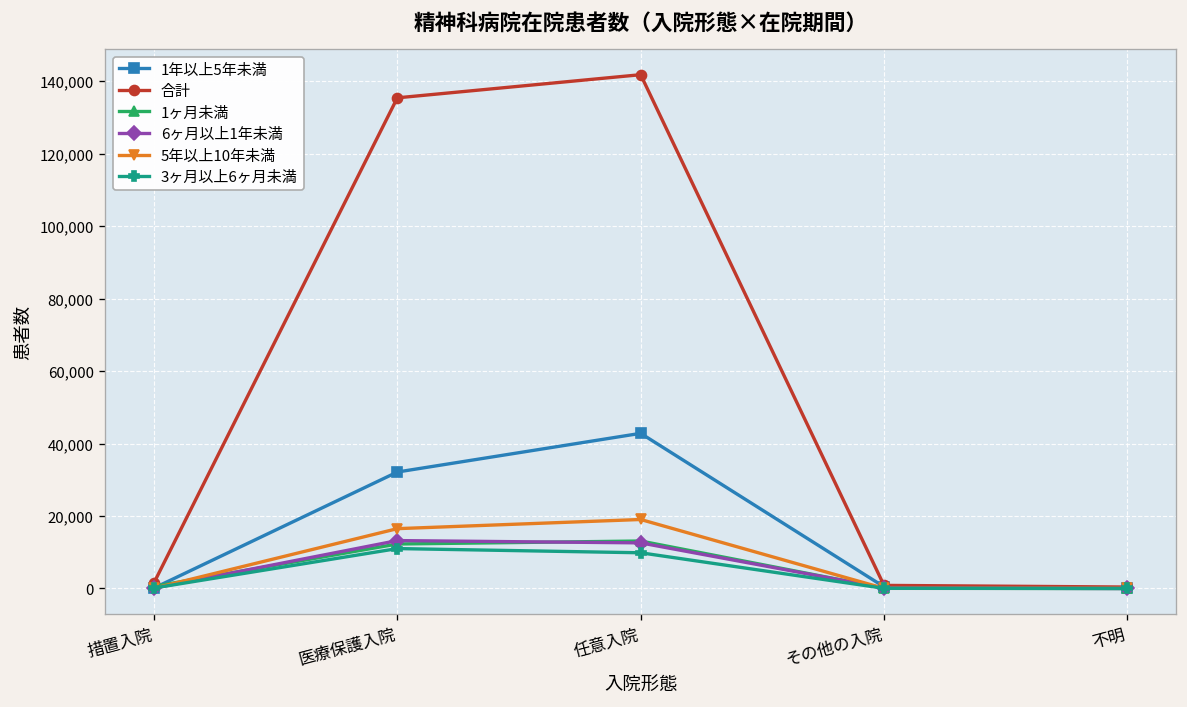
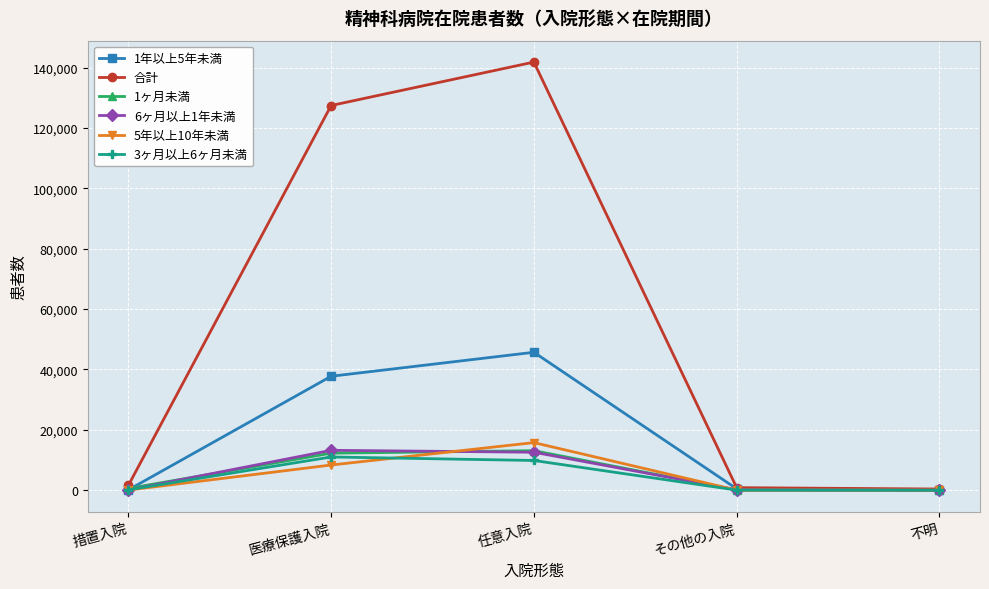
  {
    "1年以上5年未満": {
-     "医療保護入院": "32,000",
-     "任意入院": "43,000"
+     "医療保護入院": "38,000",
+     "任意入院": "46,000"
    },
    "合計": {
      "措置入院": "2,000",
-     "医療保護入院": "135,000",
+     "医療保護入院": "127,000",
      "任意入院": "142,000"
    },
    "6ヶ月以上1年未満": {
      "医療保護入院": "13,000"
    },
    "5年以上10年未満": {
-     "医療保護入院": "17,000",
-     "任意入院": "19,000"
+     "医療保護入院": "8,000",
+     "任意入院": "16,000"
    }
  }
